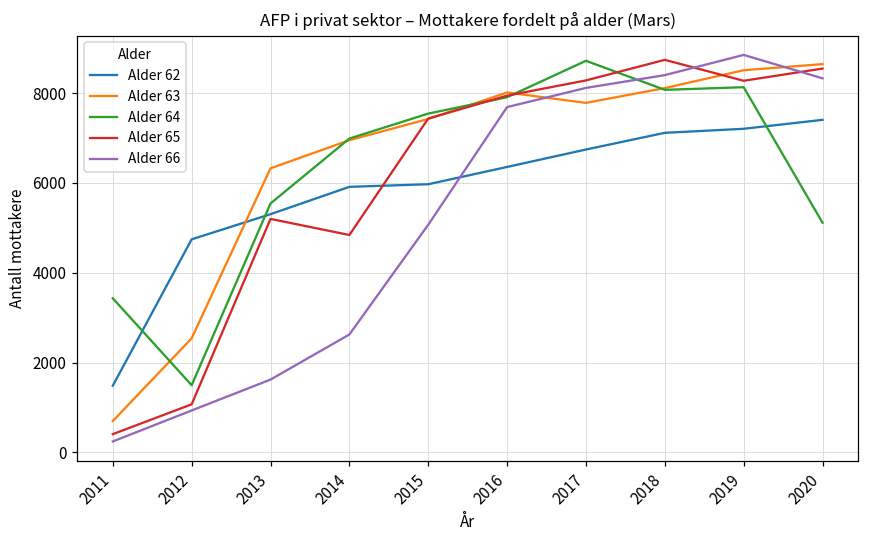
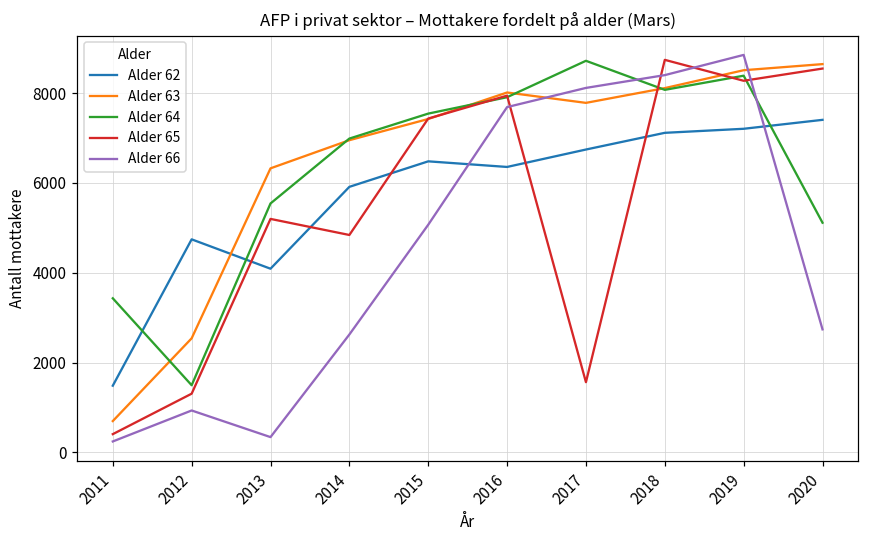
  {
    "Alder 62": {
      "2011": 1500,
      "2012": 4700,
-     "2013": 5300,
+     "2013": 4100,
      "2014": 5900,
-     "2015": 6000,
+     "2015": 6500,
      "2016": 6400,
      "2017": 6700,
      "2018": 7100,
      "2019": 7200,
      "2020": 7400
    },
    "Alder 63": {
      "2011": 700,
      "2012": 2500,
      "2013": 6300,
      "2016": 8000,
      "2017": 7800,
      "2019": 8500,
      "2020": 8600
    },
    "Alder 64": {
      "2011": 3400,
      "2012": 1500,
      "2013": 5500,
      "2015": 7500,
      "2017": 8700,
-     "2019": 8100,
+     "2019": 8400,
      "2020": 5100
    },
    "Alder 65": {
      "2011": 400,
-     "2012": 1100,
+     "2012": 1300,
      "2013": 5200,
      "2014": 4800,
-     "2017": 8300,
+     "2017": 1600,
      "2018": 8700,
      "2019": 8300,
      "2020": 8500
    },
    "Alder 66": {
      "2011": 200,
      "2012": 900,
-     "2013": 1600,
+     "2013": 300,
      "2014": 2600,
      "2015": 5100,
      "2016": 7700,
      "2017": 8100,
      "2018": 8400,
      "2019": 8900,
-     "2020": 8300
+     "2020": 2700
    }
  }
